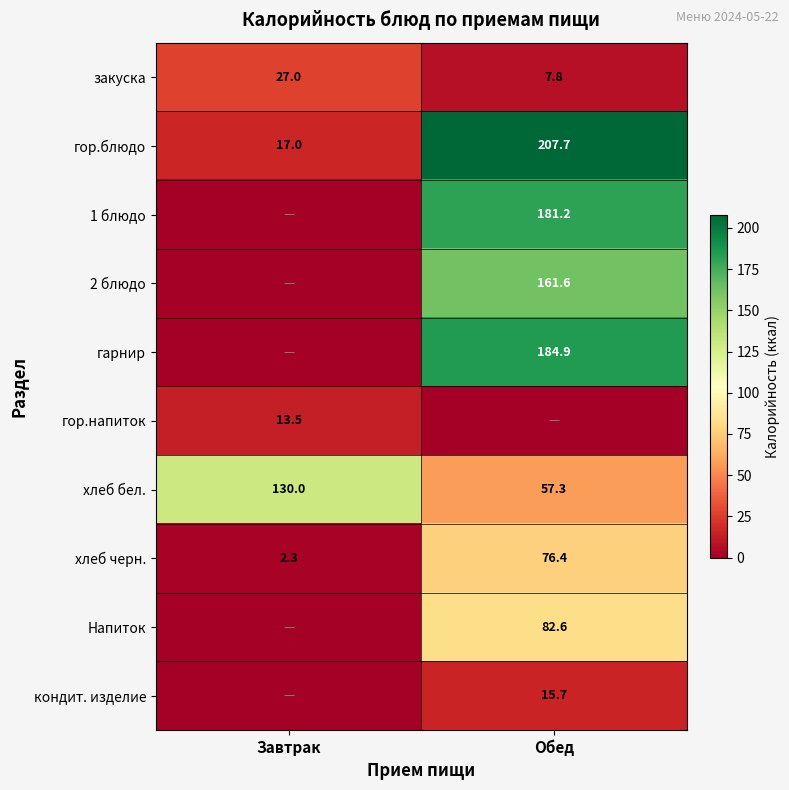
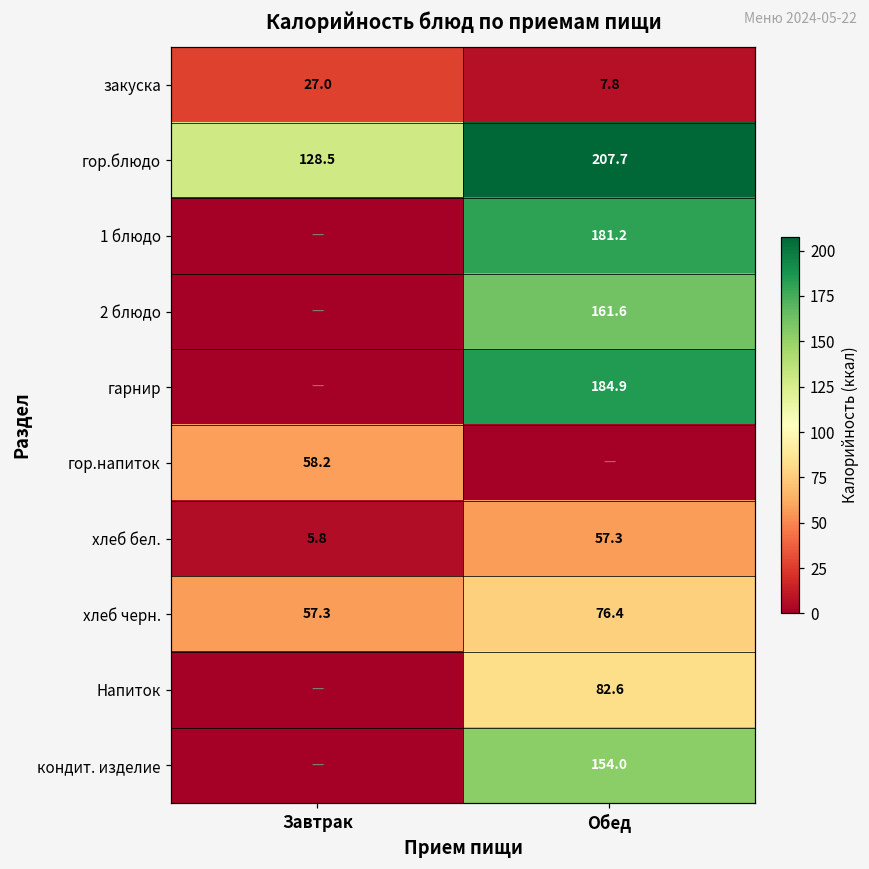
  {
    "закуска": {
      "Завтрак": 27.0,
      "Обед": 7.8
    },
    "гор.блюдо": {
-     "Завтрак": 17.0,
+     "Завтрак": 128.5,
      "Обед": 207.7
    },
    "1 блюдо": {
      "Обед": 181.2
    },
    "2 блюдо": {
      "Обед": 161.6
    },
    "гарнир": {
      "Обед": 184.9
    },
    "гор.напиток": {
-     "Завтрак": 13.5
+     "Завтрак": 58.2
    },
    "хлеб бел.": {
-     "Завтрак": 130.0,
+     "Завтрак": 5.8,
      "Обед": 57.3
    },
    "хлеб черн.": {
-     "Завтрак": 2.3,
+     "Завтрак": 57.3,
      "Обед": 76.4
    },
    "Напиток": {
      "Обед": 82.6
    },
    "кондит. изделие": {
-     "Обед": 15.7
+     "Обед": 154.0
    }
  }
